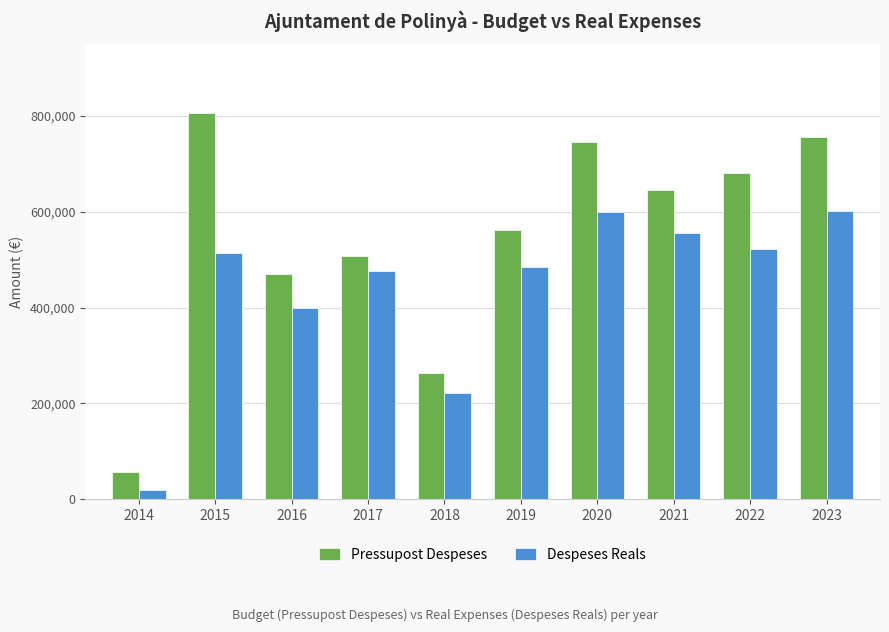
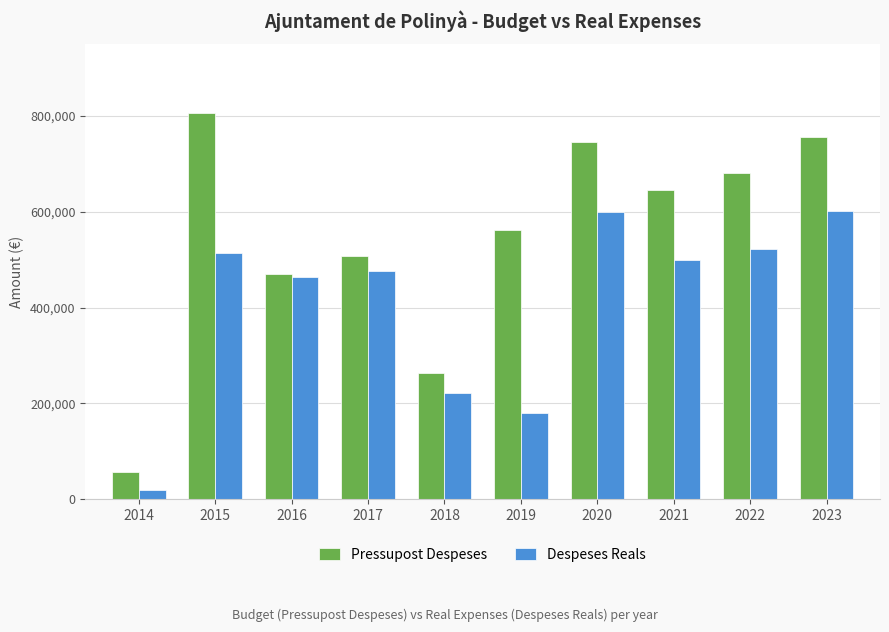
  {
    "Pressupost Despeses": {
      "2014": "60,000",
      "2015": "810,000",
      "2016": "470,000",
      "2017": "510,000",
      "2018": "260,000",
      "2019": "560,000",
      "2020": "750,000",
      "2021": "650,000",
      "2022": "680,000",
      "2023": "760,000"
    },
    "Despeses Reals": {
      "2014": "20,000",
      "2015": "510,000",
-     "2016": "400,000",
+     "2016": "460,000",
      "2017": "480,000",
      "2018": "220,000",
-     "2019": "480,000",
+     "2019": "180,000",
      "2020": "600,000",
-     "2021": "560,000",
+     "2021": "500,000",
      "2022": "520,000",
      "2023": "600,000"
    }
  }
